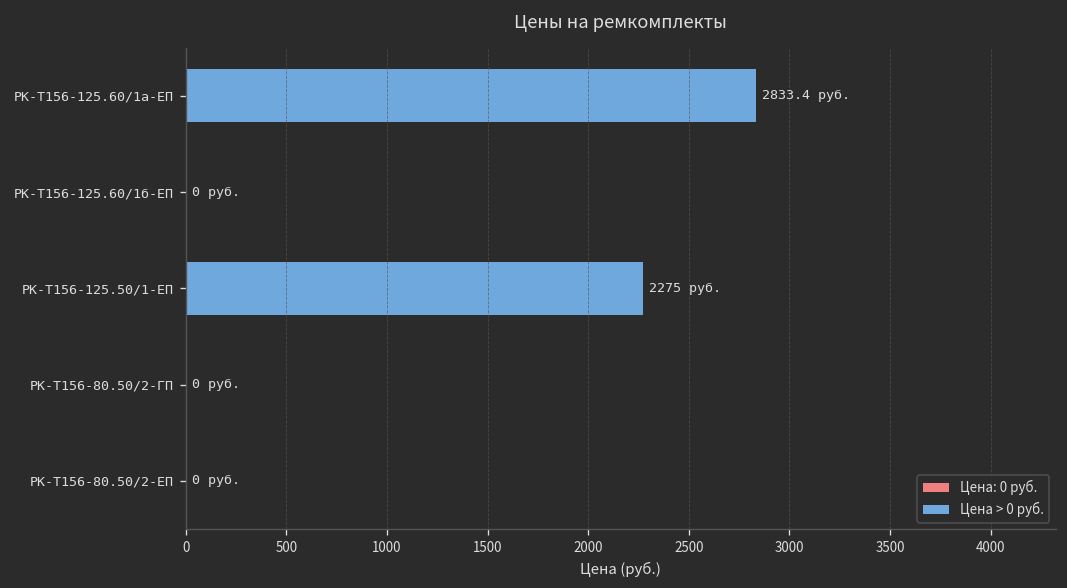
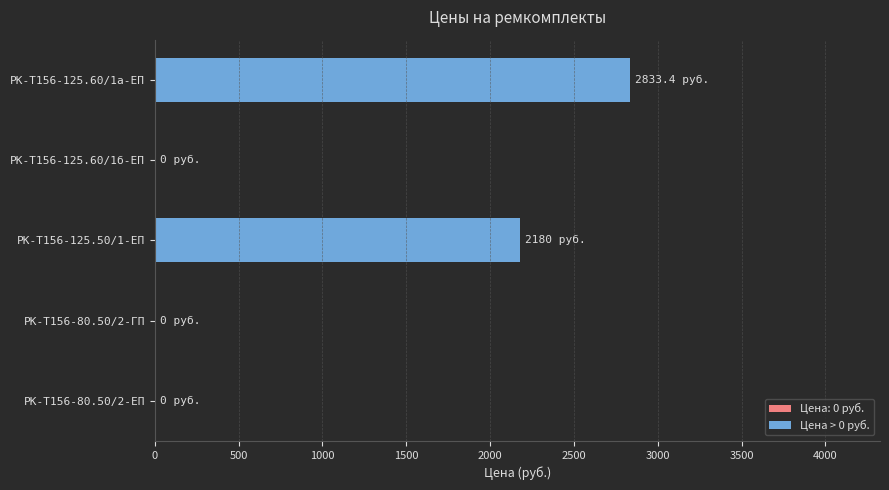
  {
    "РК-Т156-125.60/1а-ЕП": 2833.4,
    "РК-Т156-125.60/1б-ЕП": 0,
-   "РК-Т156-125.50/1-ЕП": 2275,
+   "РК-Т156-125.50/1-ЕП": 2180,
    "РК-Т156-80.50/2-ГП": 0,
    "РК-Т156-80.50/2-ЕП": 0
  }
